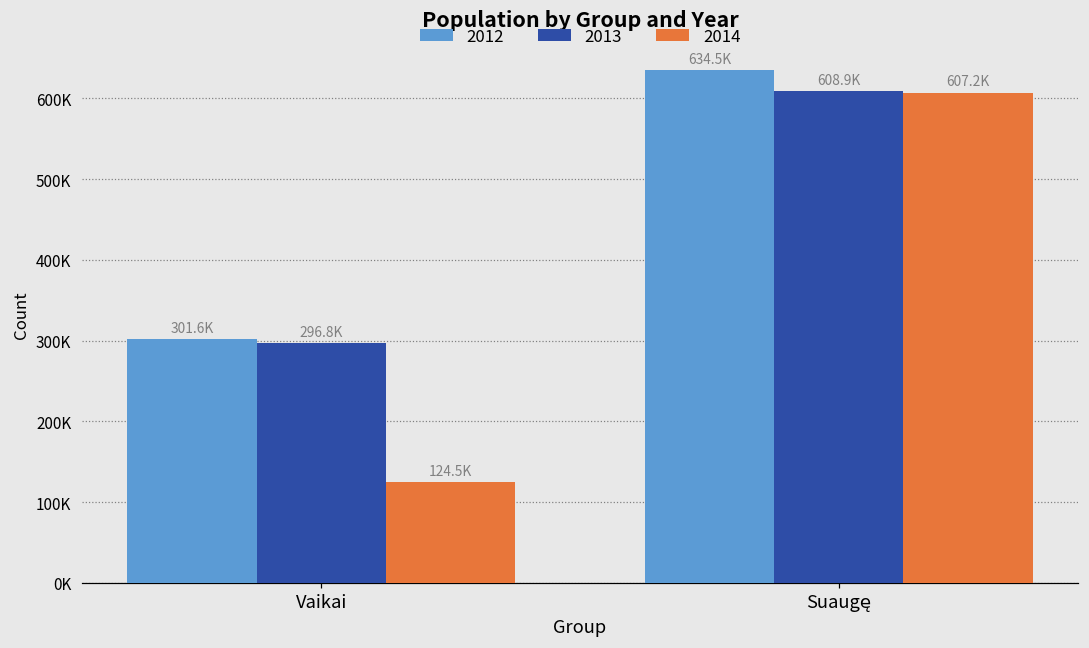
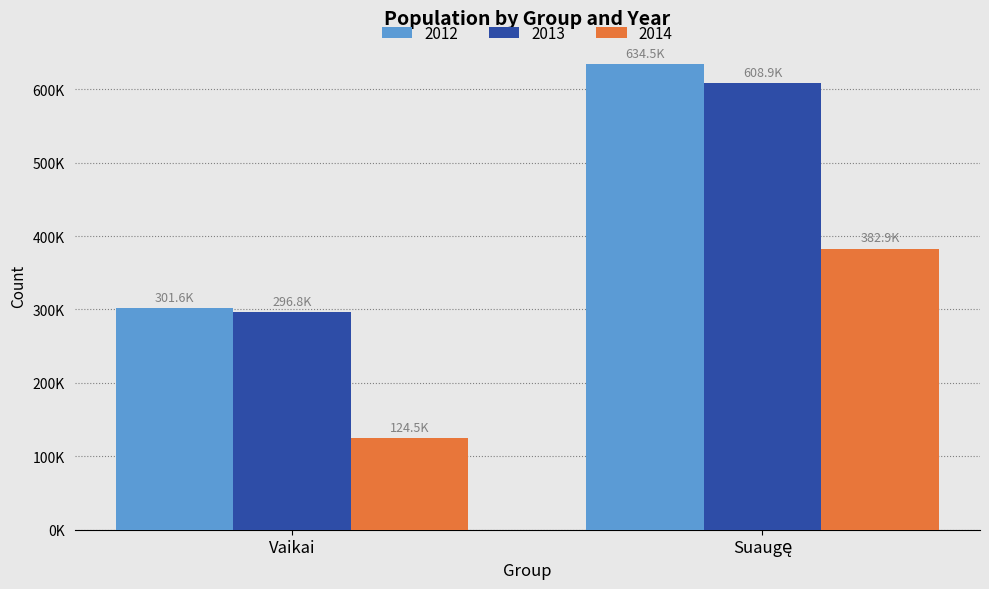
  {
    "2012": {
      "Vaikai": "301.6K",
      "Suaugę": "634.5K"
    },
    "2013": {
      "Vaikai": "296.8K",
      "Suaugę": "608.9K"
    },
    "2014": {
      "Vaikai": "124.5K",
-     "Suaugę": "607.2K"
+     "Suaugę": "382.9K"
    }
  }
